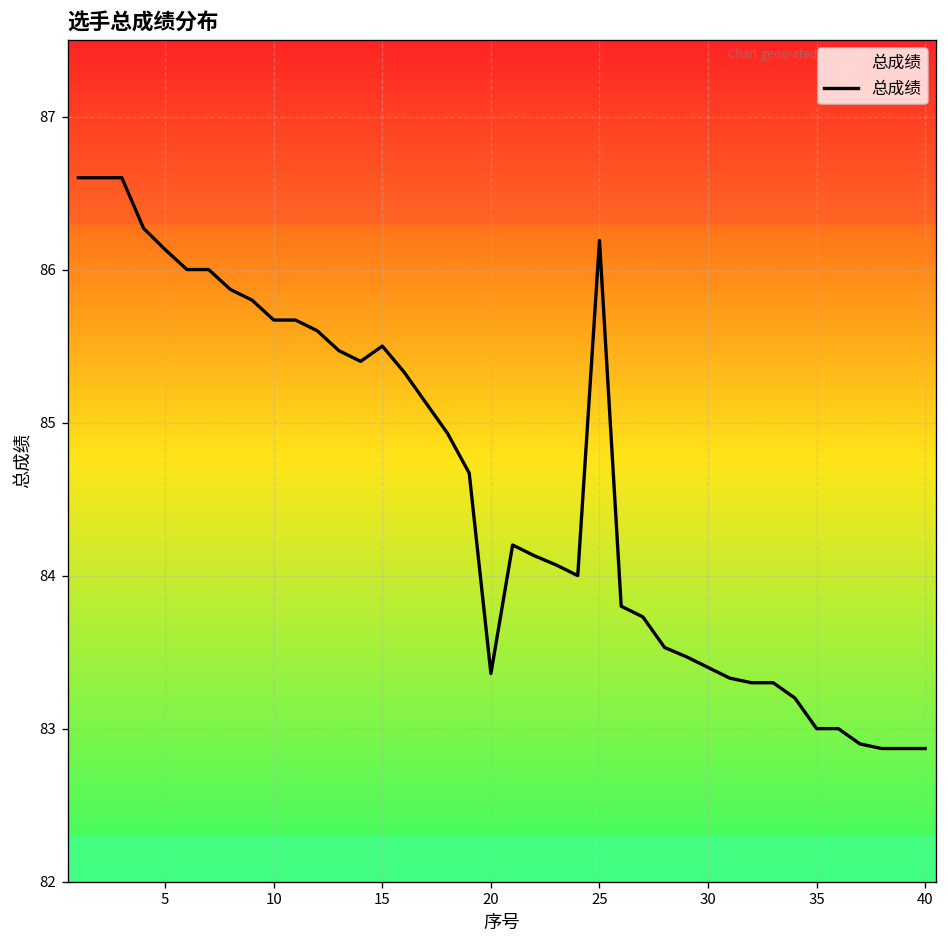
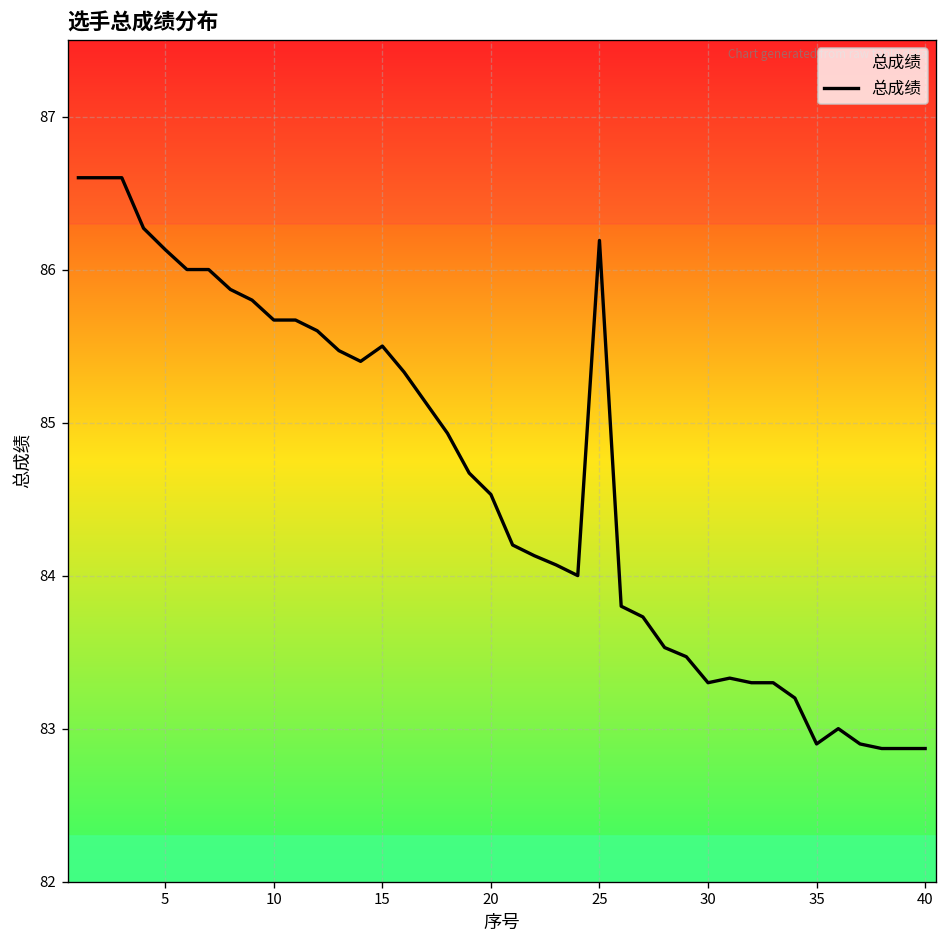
  {
    "5": 86.13,
    "10": 85.67,
    "15": 85.50,
-   "20": 83.36,
+   "20": 84.53,
    "25": 86.19,
-   "30": 83.4,
-   "35": 83.0,
+   "30": 83.3,
+   "35": 82.9,
    "40": 82.87
  }
